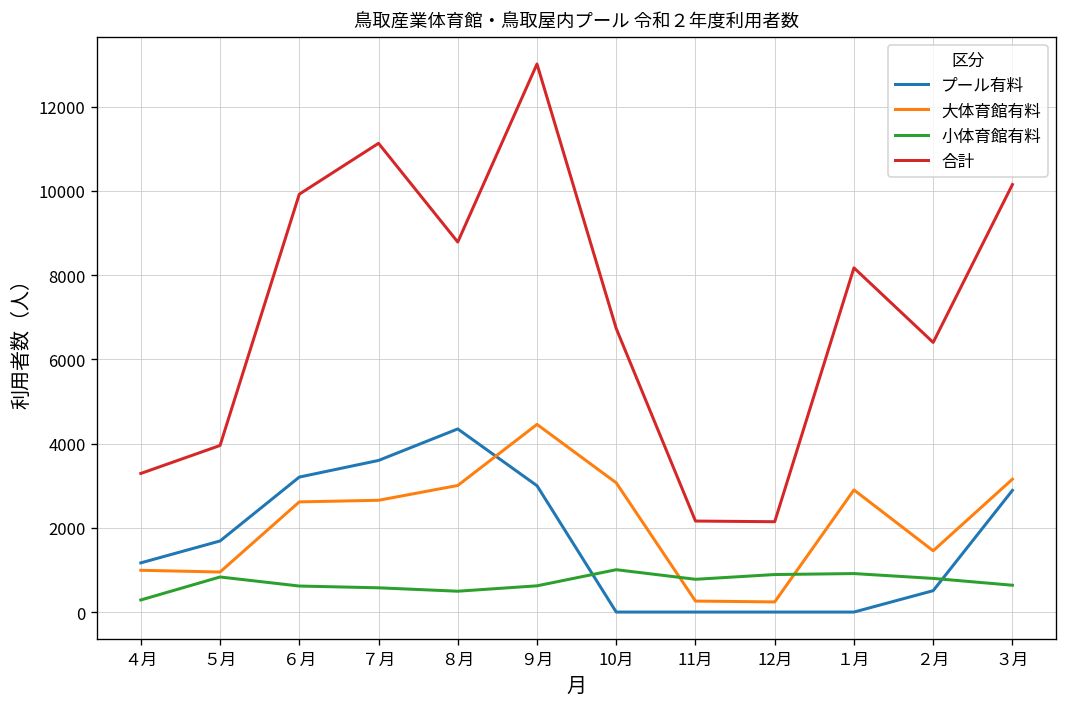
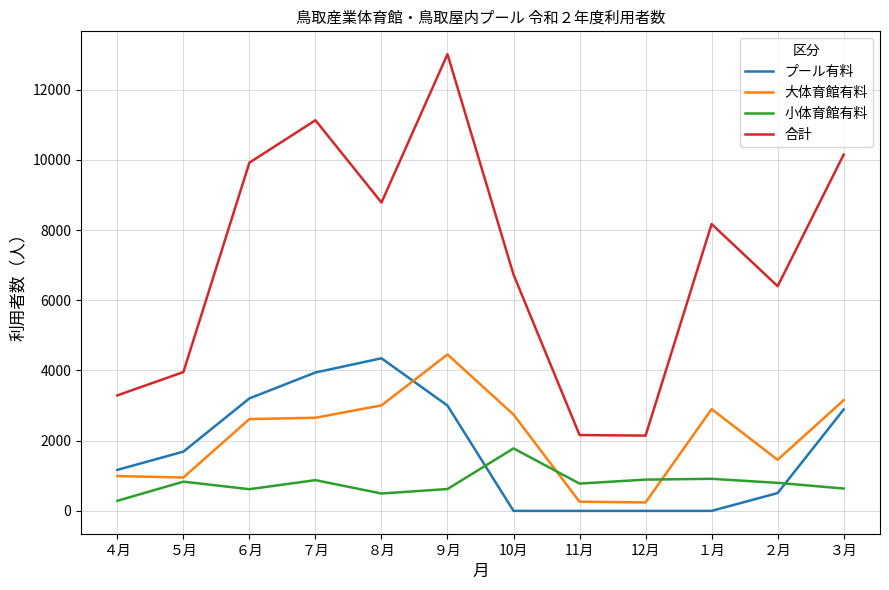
  {
    "プール有料": {
      "４月": 1200,
      "５月": 1700,
      "６月": 3200,
-     "７月": 3600,
+     "７月": 3900,
      "８月": 4300,
      "９月": 3000,
      "10月": 0,
      "11月": 0,
      "12月": 0,
      "１月": 0,
      "２月": 500,
      "３月": 2900
    },
    "大体育館有料": {
      "４月": 1000,
      "５月": 1000,
      "６月": 2600,
      "７月": 2700,
      "８月": 3000,
      "９月": 4500,
-     "10月": 3100,
+     "10月": 2700,
      "11月": 300,
      "12月": 200,
      "１月": 2900,
      "２月": 1500,
      "３月": 3200
    },
    "小体育館有料": {
      "４月": 300,
      "５月": 800,
      "６月": 600,
-     "７月": 600,
+     "７月": 900,
      "８月": 500,
      "９月": 600,
-     "10月": 1000,
+     "10月": 1800,
      "11月": 800,
      "12月": 900,
      "１月": 900,
      "２月": 800,
      "３月": 600
    },
    "合計": {
      "４月": 3300,
      "５月": 4000,
      "６月": 9900,
      "７月": 11100,
      "８月": 8800,
      "９月": 13000,
      "10月": 6700,
      "11月": 2200,
      "12月": 2100,
      "１月": 8200,
      "２月": 6400,
      "３月": 10200
    }
  }
